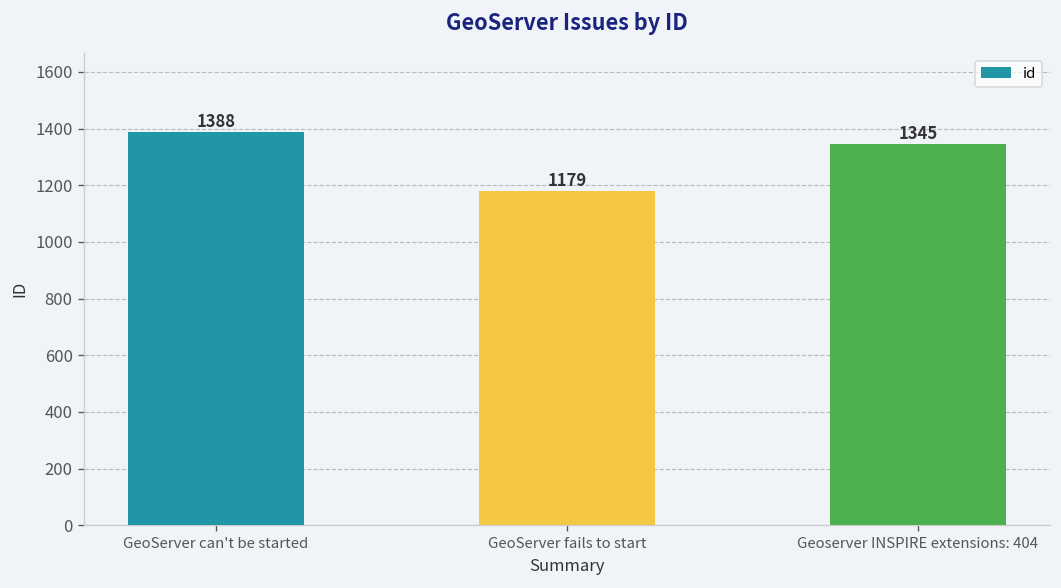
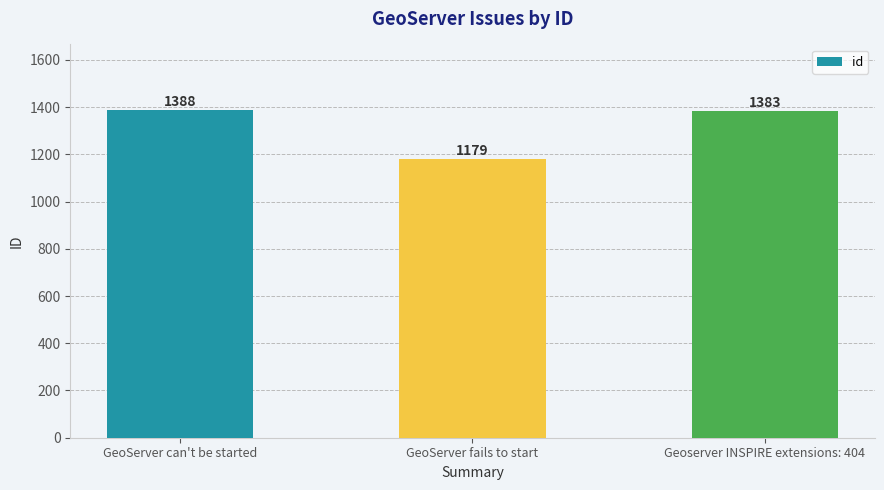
  {
    "GeoServer can't be started": 1388,
    "GeoServer fails to start": 1179,
-   "Geoserver INSPIRE extensions: 404": 1345
+   "Geoserver INSPIRE extensions: 404": 1383
  }
